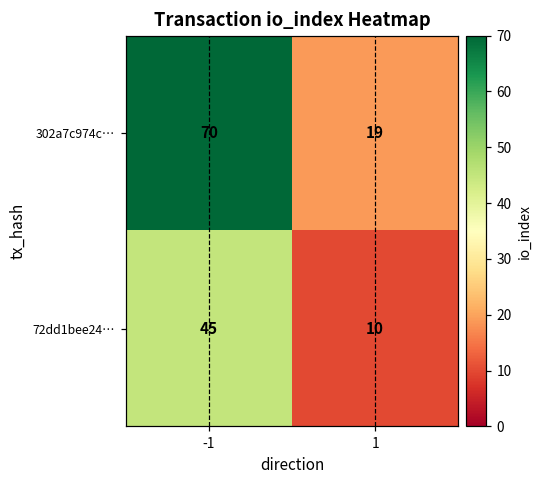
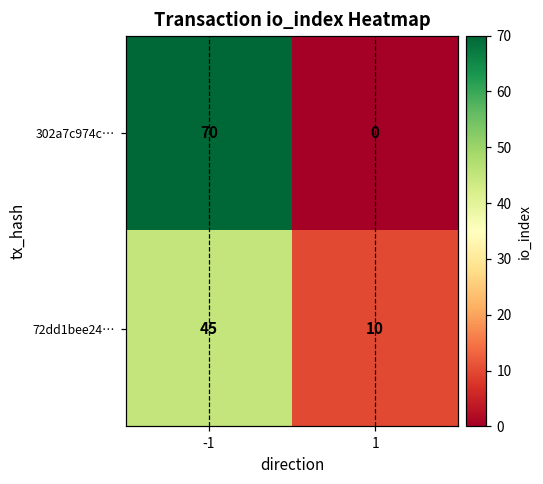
  {
    "302a7c974c…": {
      "-1": 70,
-     "1": 19
+     "1": 0
    },
    "72dd1bee24…": {
      "-1": 45,
      "1": 10
    }
  }
